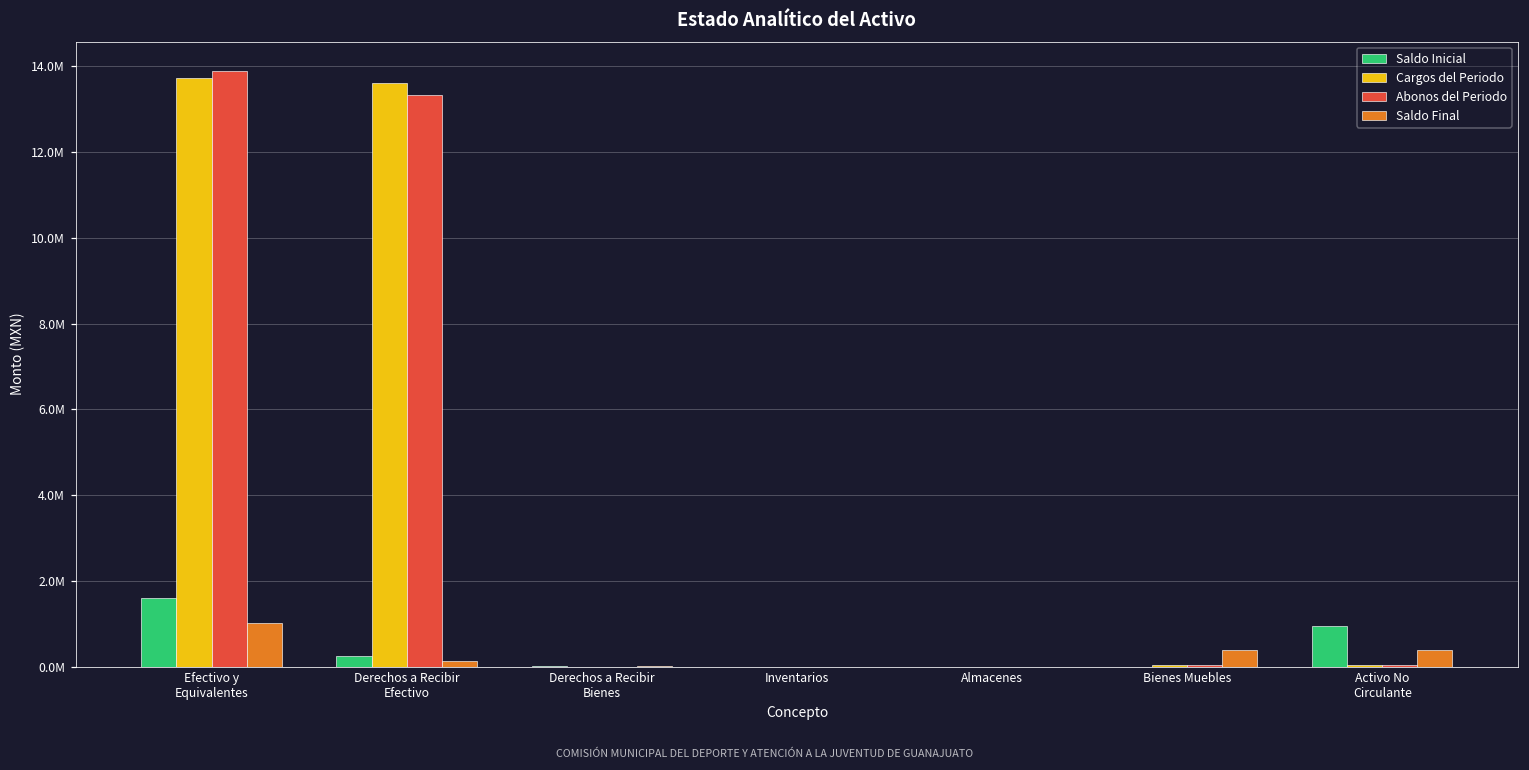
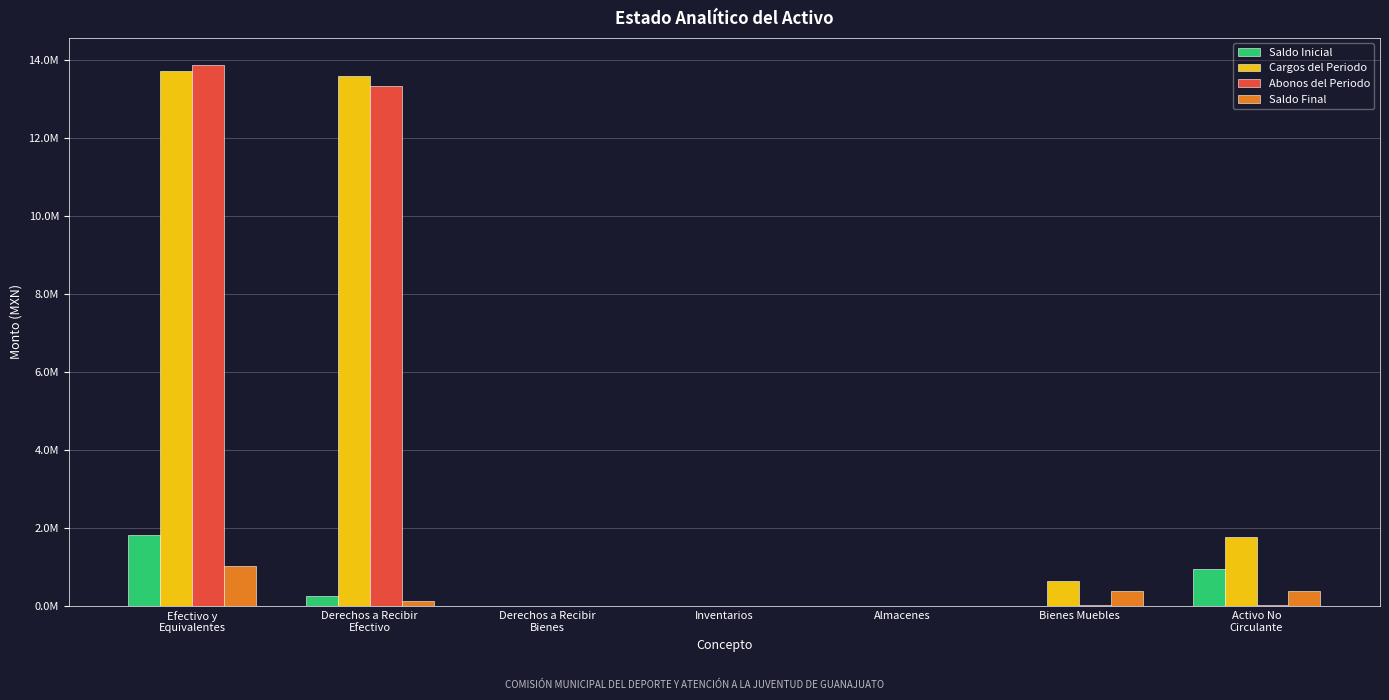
  {
    "Saldo Inicial": {
-     "Efectivo y Equivalentes": 1600000,
+     "Efectivo y Equivalentes": 1800000,
      "Derechos a Recibir Efectivo": 300000,
      "Inventarios": 0,
      "Almacenes": 0,
      "Bienes Muebles": 0,
      "Activo No Circulante": 900000
    },
    "Cargos del Periodo": {
      "Efectivo y Equivalentes": 13700000,
      "Derechos a Recibir Efectivo": 13600000,
      "Derechos a Recibir Bienes": 0,
      "Inventarios": 0,
      "Almacenes": 0,
-     "Bienes Muebles": 0,
-     "Activo No Circulante": 0
+     "Bienes Muebles": 600000,
+     "Activo No Circulante": 1800000
    }
  }
